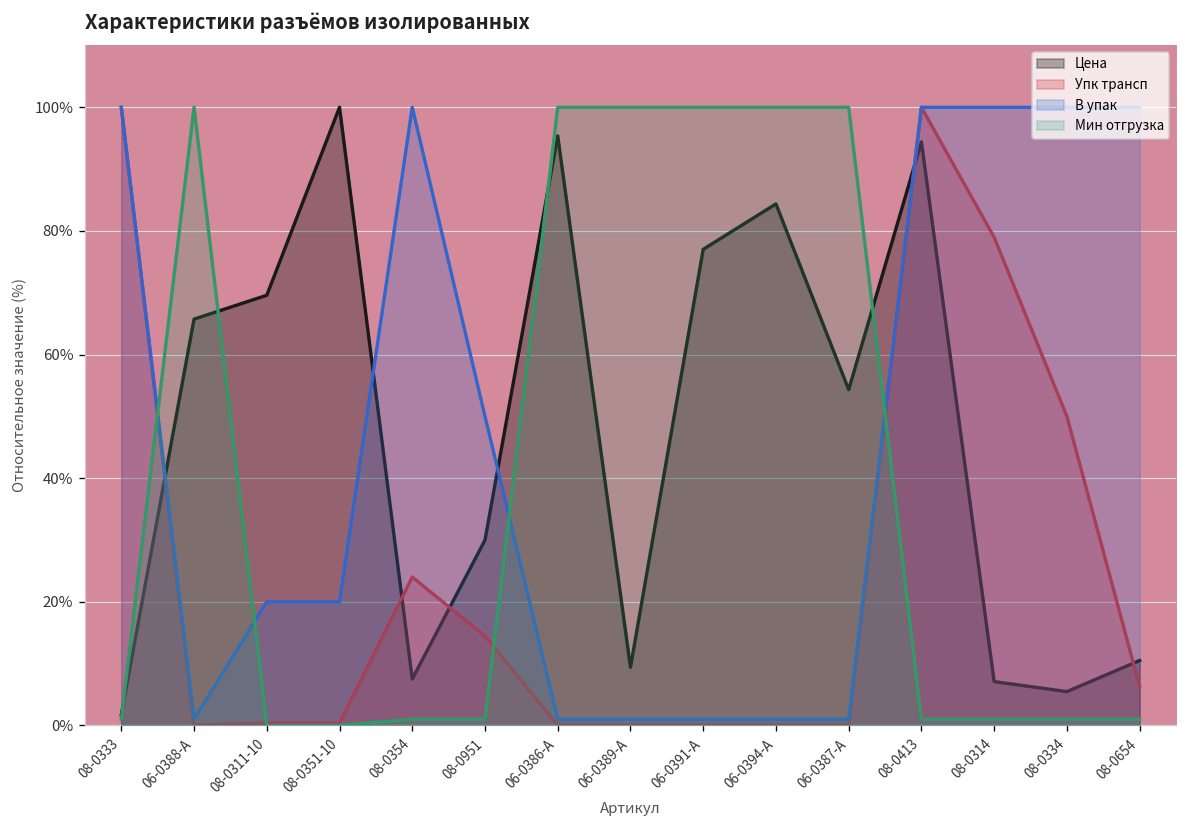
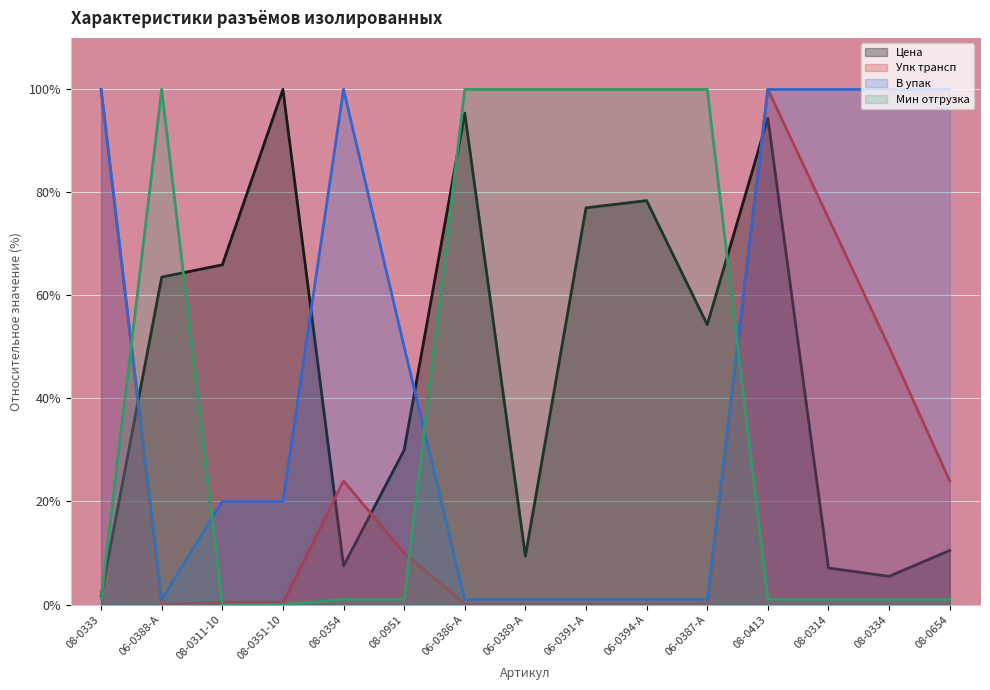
  {
    "Цена": {
      "08-0333": "2%",
-     "06-0388-A": "66%",
-     "08-0311-10": "70%",
+     "06-0388-A": "64%",
+     "08-0311-10": "66%",
      "08-0351-10": "100%",
      "08-0354": "8%",
      "08-0951": "30%",
      "06-0386-A": "95%",
      "06-0389-A": "9%",
      "06-0391-A": "77%",
-     "06-0394-A": "84%",
+     "06-0394-A": "78%",
      "06-0387-A": "54%",
      "08-0413": "94%",
      "08-0314": "7%",
      "08-0334": "5%",
      "08-0654": "11%"
    },
    "Упк трансп": {
      "06-0388-A": "0%",
      "08-0354": "24%",
-     "08-0951": "14%",
+     "08-0951": "10%",
      "06-0386-A": "0%",
      "06-0389-A": "0%",
      "06-0391-A": "0%",
      "06-0394-A": "0%",
      "06-0387-A": "0%",
-     "08-0314": "79%",
+     "08-0314": "75%",
      "08-0334": "50%",
-     "08-0654": "6%"
+     "08-0654": "24%"
    }
  }
